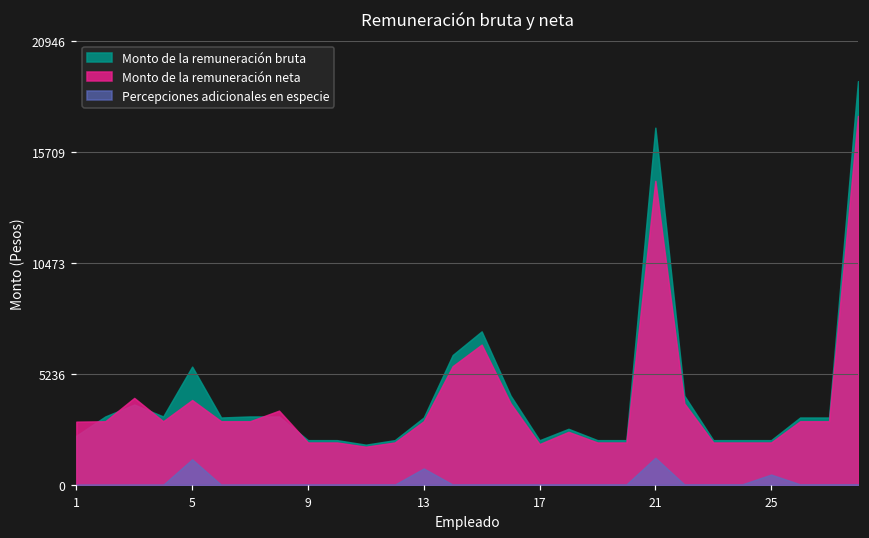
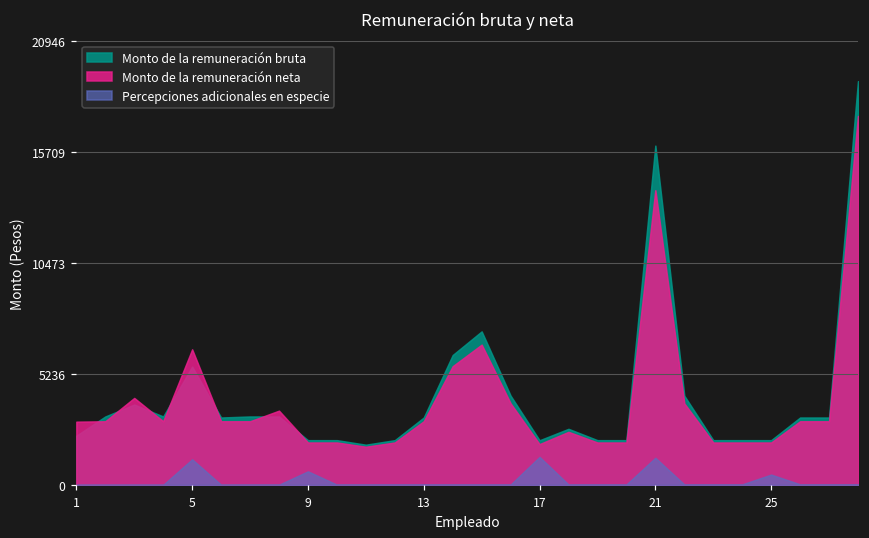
  {
    "Monto de la remuneración bruta": {
      "1": 2300,
      "5": 5600,
      "13": 3200,
      "17": 2100,
-     "21": 16800
+     "21": 16000
    },
    "Monto de la remuneración neta": {
      "1": 3000,
-     "5": 4000,
+     "5": 6400,
      "13": 3000,
      "17": 1900,
-     "21": 14300
+     "21": 13900
    },
    "Percepciones adicionales en especie": {
      "5": 1200,
-     "9": 0,
-     "13": 800,
-     "17": 0,
+     "9": 600,
+     "13": 0,
+     "17": 1300,
      "21": 1300,
      "25": 500
    }
  }
